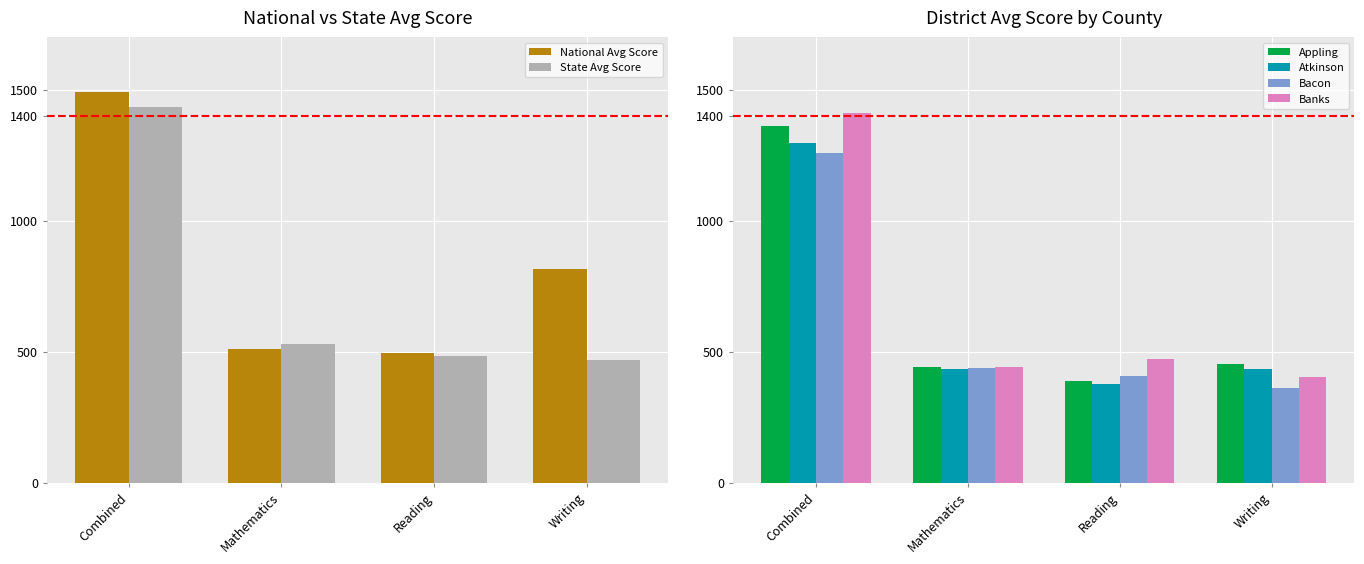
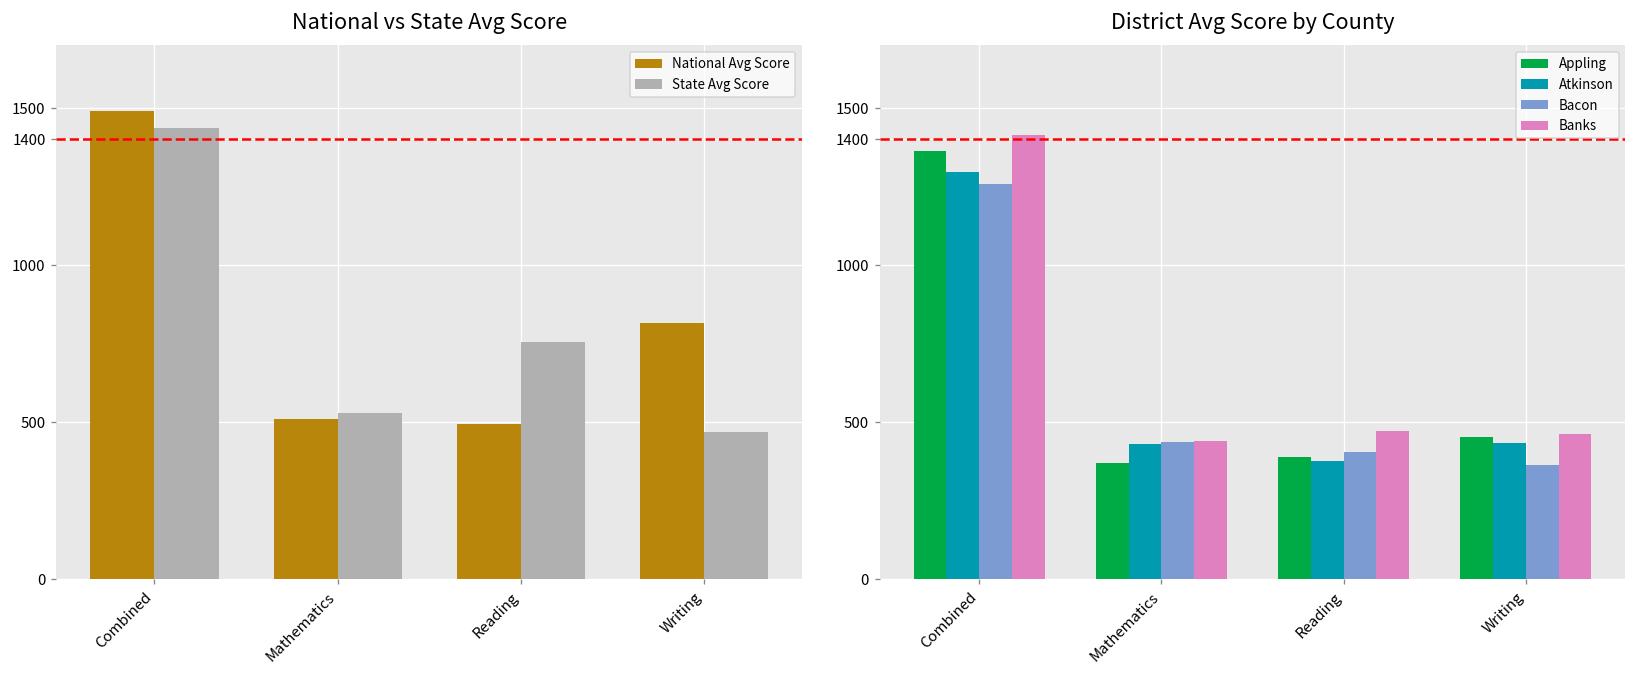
  {
    "National vs State Avg Score": {
      "National Avg Score": {
        "Combined": 1490,
        "Mathematics": 510,
        "Reading": 500,
        "Writing": 820
      },
      "State Avg Score": {
        "Combined": 1440,
        "Mathematics": 530,
-       "Reading": 480,
+       "Reading": 760,
        "Writing": 470
      }
    },
    "District Avg Score by County": {
      "Appling": {
        "Combined": 1360,
-       "Mathematics": 440,
+       "Mathematics": 370,
        "Reading": 390,
        "Writing": 450
      },
      "Atkinson": {
        "Combined": 1300,
        "Mathematics": 430,
        "Reading": 380,
        "Writing": 440
      },
      "Bacon": {
        "Combined": 1260,
        "Mathematics": 440,
        "Reading": 410,
        "Writing": 360
      },
      "Banks": {
        "Combined": 1410,
        "Mathematics": 440,
        "Reading": 470,
-       "Writing": 400
+       "Writing": 460
      }
    }
  }
